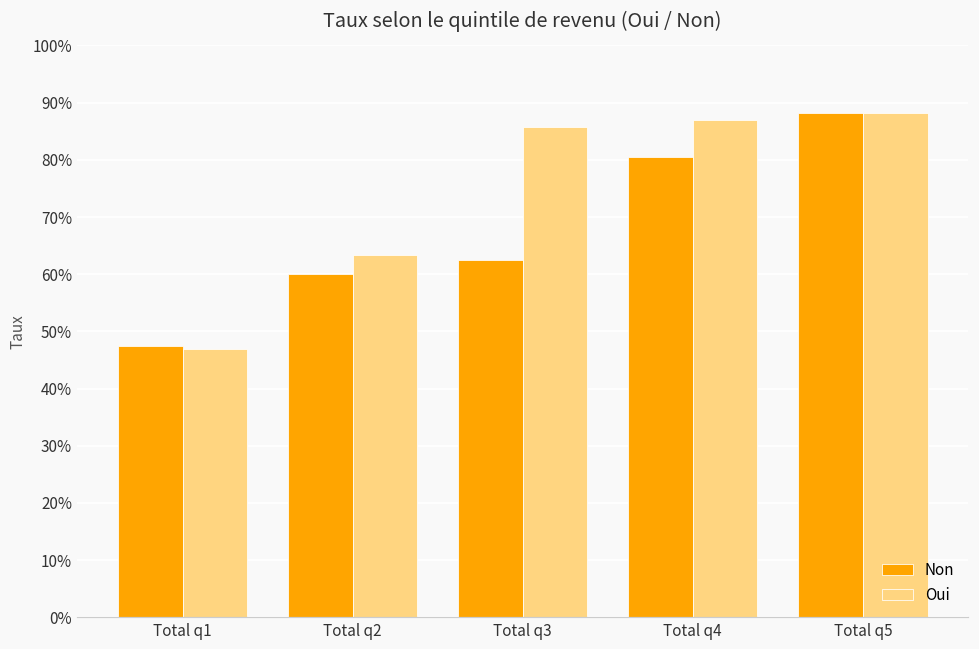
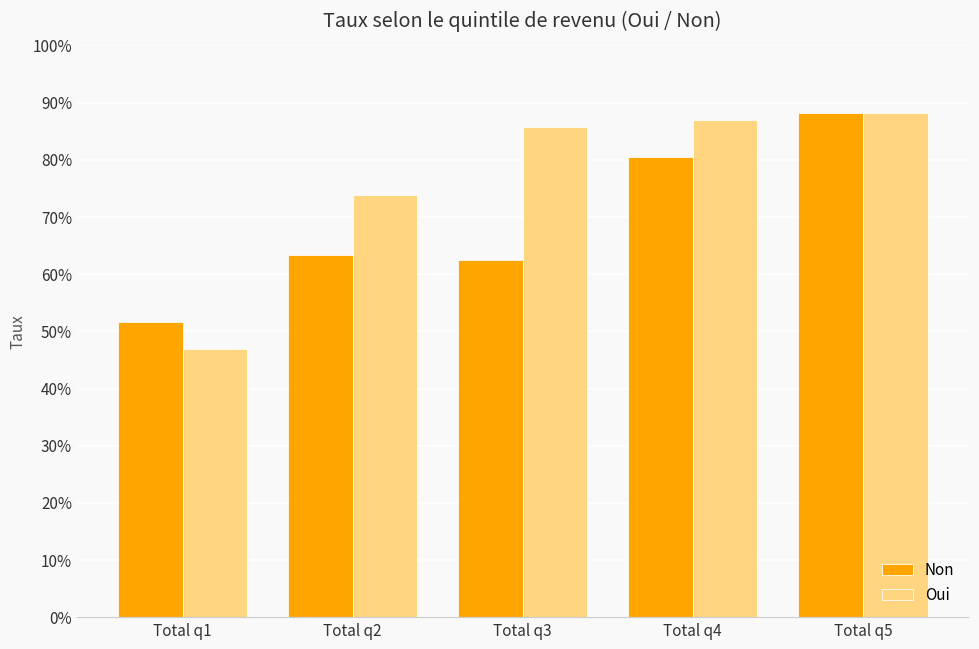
  {
    "Non": {
-     "Total q1": "47%",
-     "Total q2": "60%",
+     "Total q1": "52%",
+     "Total q2": "63%",
      "Total q3": "62%",
      "Total q4": "81%",
      "Total q5": "88%"
    },
    "Oui": {
      "Total q1": "47%",
-     "Total q2": "63%",
+     "Total q2": "74%",
      "Total q3": "86%",
      "Total q4": "87%",
      "Total q5": "88%"
    }
  }
